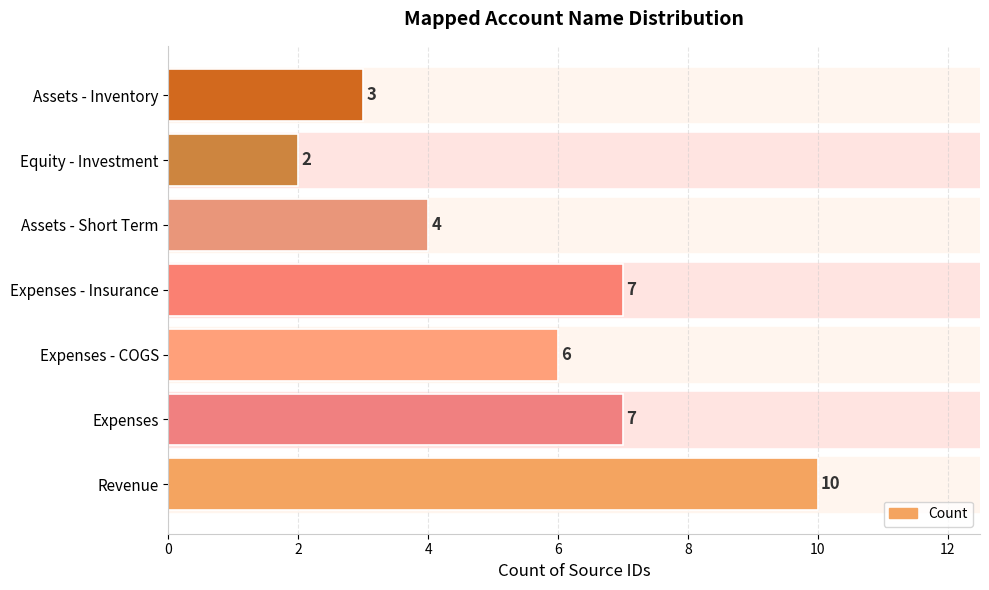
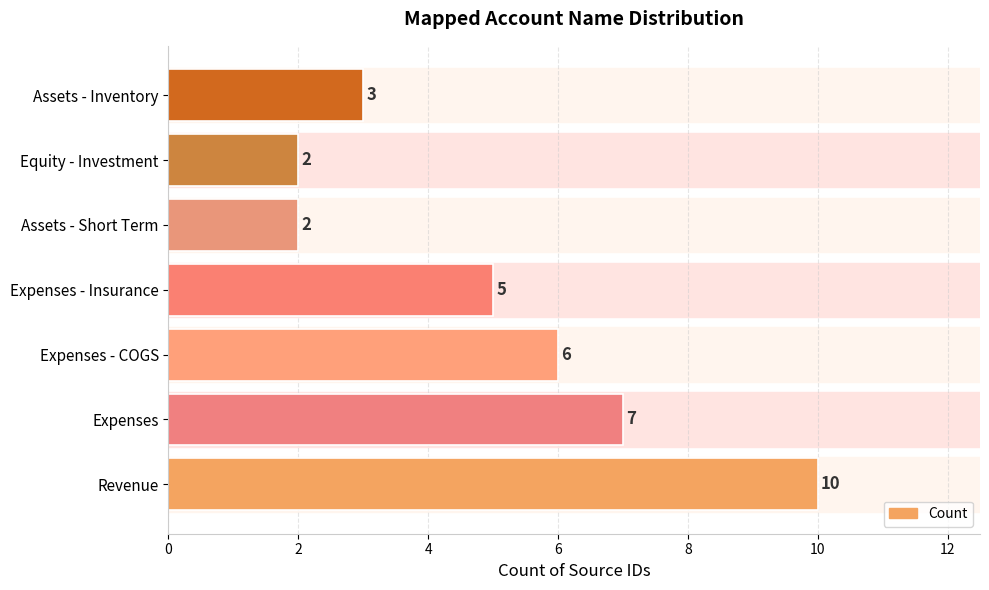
  {
    "Assets - Inventory": 3,
    "Equity - Investment": 2,
-   "Assets - Short Term": 4,
-   "Expenses - Insurance": 7,
+   "Assets - Short Term": 2,
+   "Expenses - Insurance": 5,
    "Expenses - COGS": 6,
    "Expenses": 7,
    "Revenue": 10
  }
